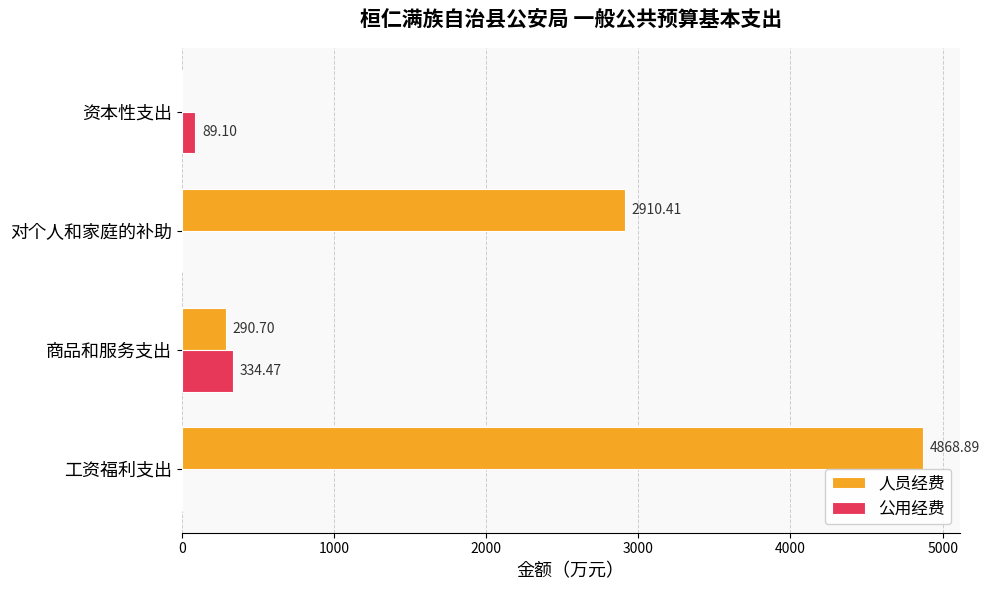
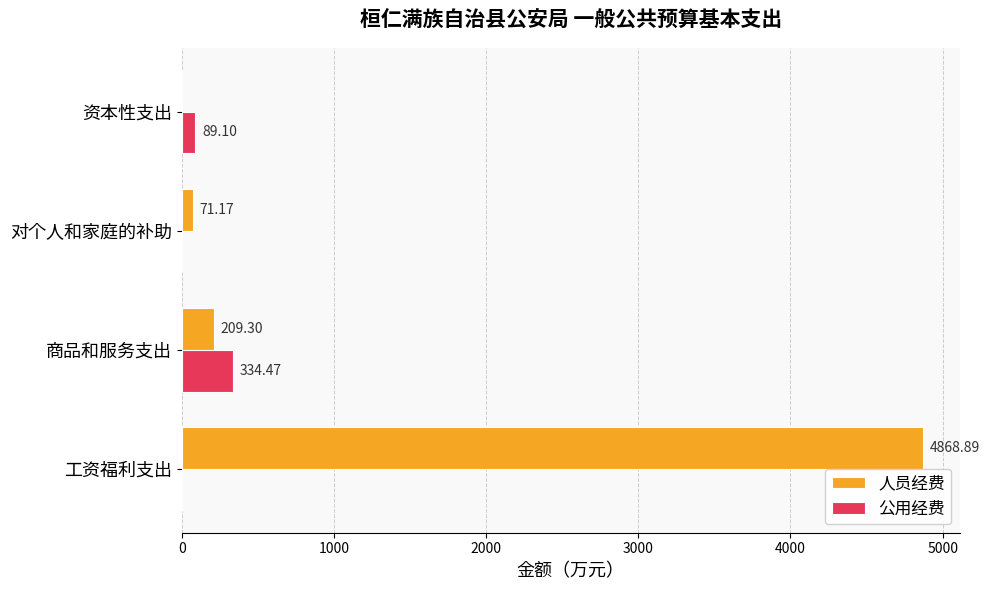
  {
    "人员经费": {
-     "对个人和家庭的补助": 2910.41,
-     "商品和服务支出": 290.70,
+     "对个人和家庭的补助": 71.17,
+     "商品和服务支出": 209.30,
      "工资福利支出": 4868.89
    },
    "公用经费": {
      "资本性支出": 89.10,
      "商品和服务支出": 334.47
    }
  }
